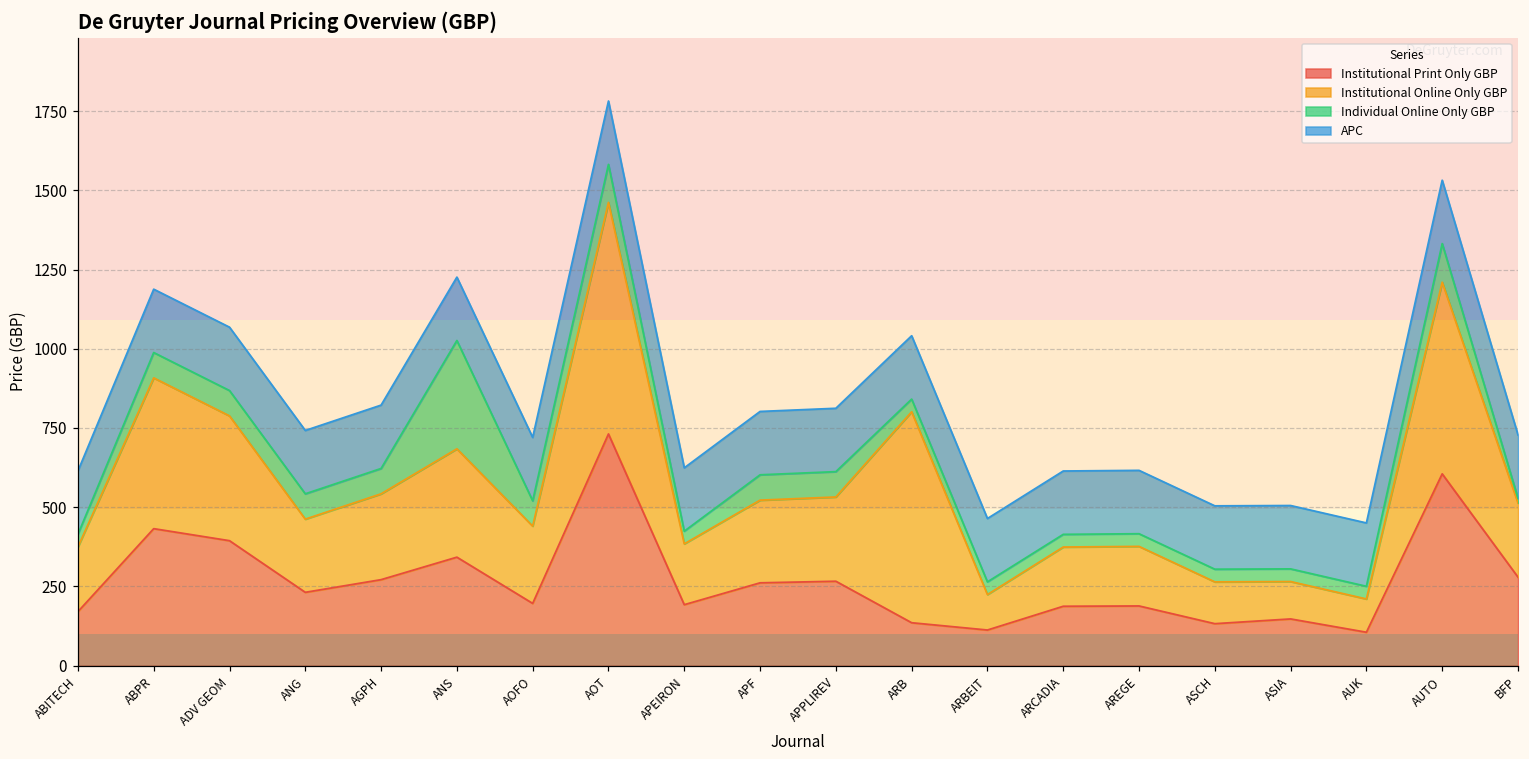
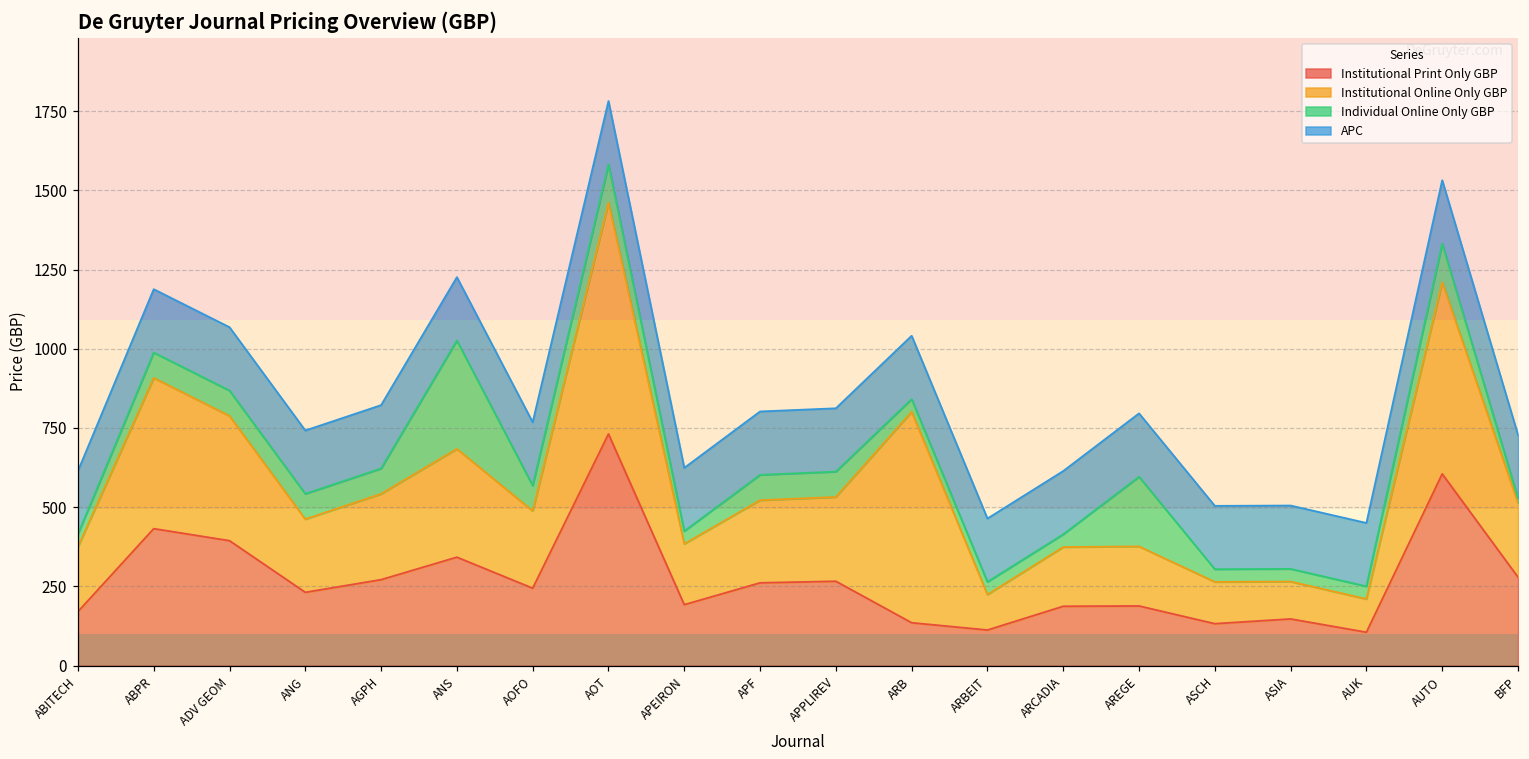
  {
    "Institutional Print Only GBP": {
      "ABITECH": 170,
      "ABPR": 430,
      "ADV GEOM": 390,
      "ANG": 230,
      "AGPH": 270,
      "ANS": 340,
-     "AOFO": 200,
+     "AOFO": 240,
      "AOT": 730,
      "APEIRON": 190,
      "APF": 260,
      "APPLIREV": 270,
      "ARB": 140,
      "ARBEIT": 110,
      "ARCADIA": 190,
      "AREGE": 190,
      "ASCH": 130,
      "ASIA": 150,
      "AUK": 110,
      "AUTO": 610,
      "BFP": 280
    },
    "Institutional Online Only GBP": {
      "ABITECH": 200,
      "ABPR": 480,
      "ADV GEOM": 390,
      "ANG": 230,
      "AGPH": 270,
      "ANS": 340,
      "AOFO": 240,
      "AOT": 730,
      "APEIRON": 190,
      "APF": 260,
      "APPLIREV": 270,
      "ARB": 670,
      "ARBEIT": 110,
      "ARCADIA": 190,
      "AREGE": 190,
      "ASCH": 130,
      "ASIA": 120,
      "AUK": 110,
      "AUTO": 610,
      "BFP": 230
    },
    "Individual Online Only GBP": {
      "ABITECH": 40,
      "ABPR": 80,
      "ADV GEOM": 80,
      "ANG": 80,
      "AGPH": 80,
      "ANS": 340,
      "AOFO": 80,
      "AOT": 120,
      "APEIRON": 40,
      "APF": 80,
      "APPLIREV": 80,
      "ARB": 40,
      "ARBEIT": 40,
      "ARCADIA": 40,
-     "AREGE": 40,
+     "AREGE": 220,
      "ASCH": 40,
      "ASIA": 40,
      "AUK": 40,
      "AUTO": 120,
      "BFP": 20
    },
    "APC": {
      "ABITECH": 200,
      "ABPR": 200,
      "ADV GEOM": 200,
      "ANG": 200,
      "AGPH": 200,
      "ANS": 200,
      "AOFO": 200,
      "AOT": 200,
      "APEIRON": 200,
      "APF": 200,
      "APPLIREV": 200,
      "ARB": 200,
      "ARBEIT": 200,
      "ARCADIA": 200,
      "AREGE": 200,
      "ASCH": 200,
      "ASIA": 200,
      "AUK": 200,
      "AUTO": 200,
      "BFP": 200
    }
  }
